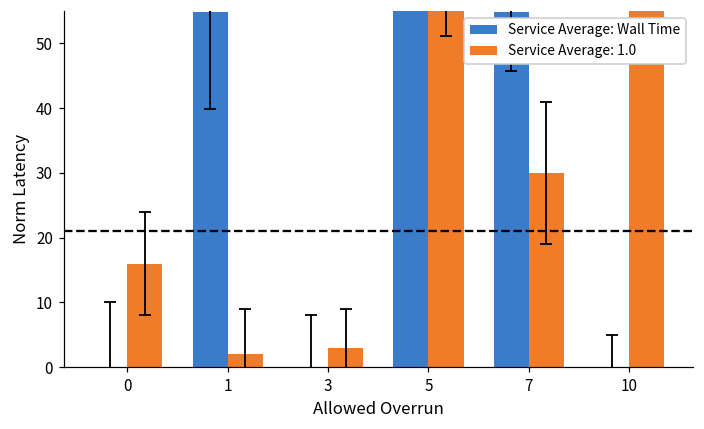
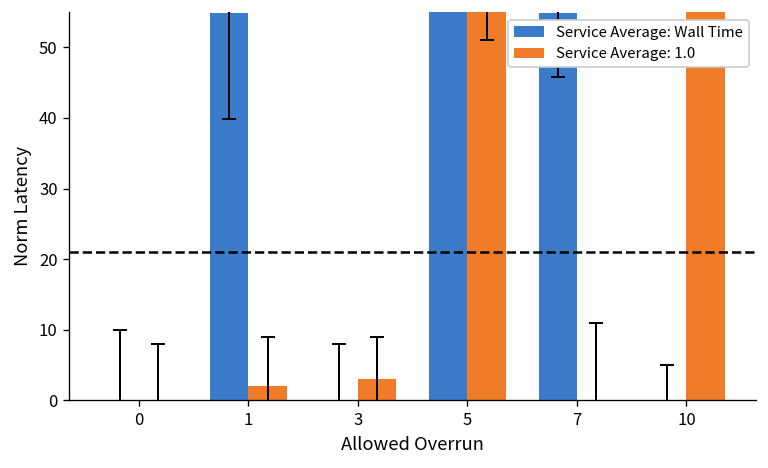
  {
    "Service Average: 1.0": {
-     "0": 16,
+     "0": 0,
      "1": 2,
      "3": 3,
-     "7": 30
+     "7": 0
    }
  }
